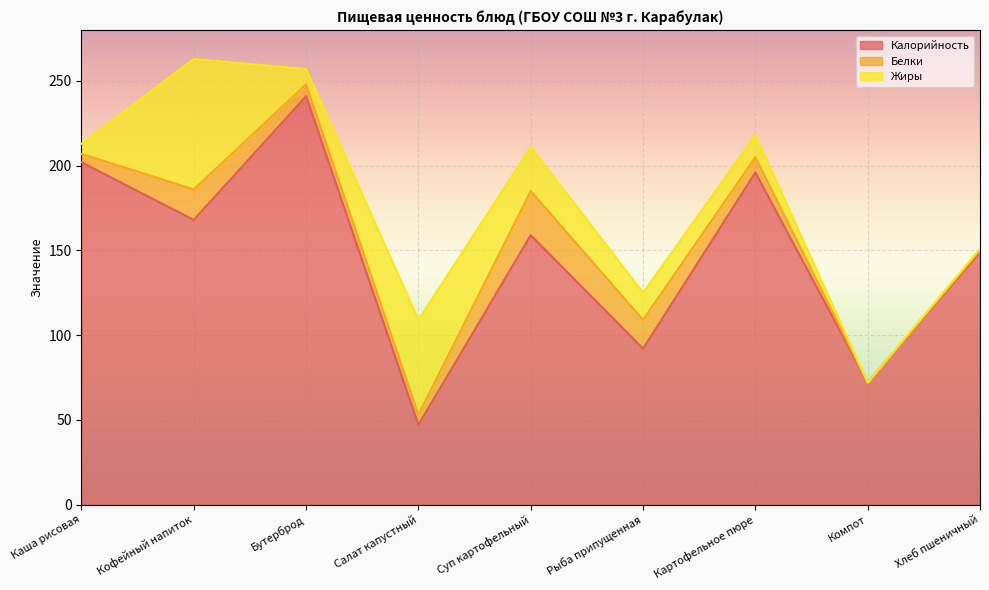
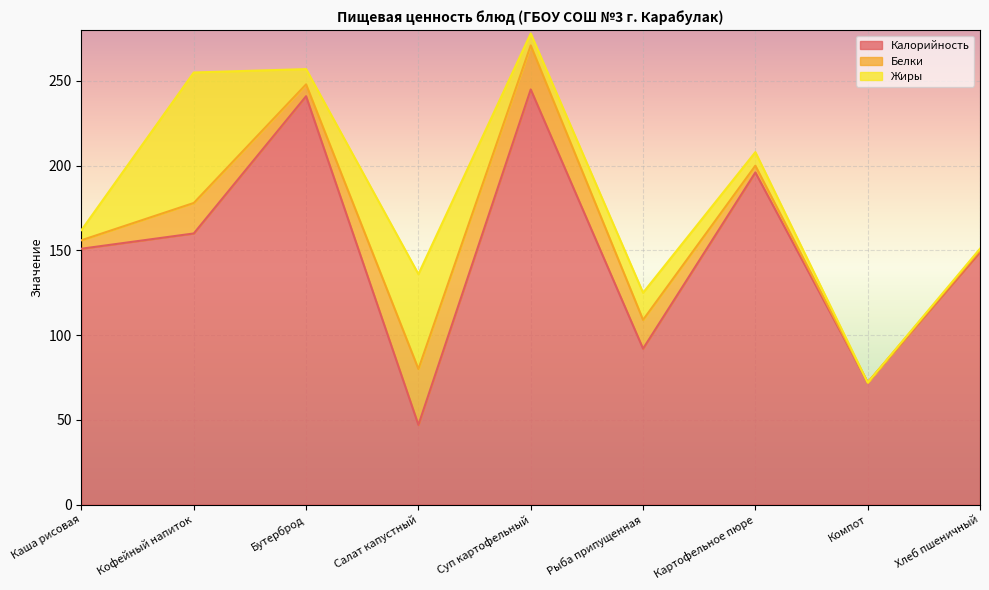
  {
    "Калорийность": {
-     "Каша рисовая": 202,
-     "Кофейный напиток": 168,
+     "Каша рисовая": 151,
+     "Кофейный напиток": 160,
      "Бутерброд": 241,
      "Салат капустный": 47,
-     "Суп картофельный": 159,
+     "Суп картофельный": 245,
      "Рыба припущенная": 92,
      "Картофельное пюре": 196
    },
    "Белки": {
      "Каша рисовая": 5,
      "Кофейный напиток": 18,
      "Бутерброд": 7,
-     "Салат капустный": 6,
+     "Салат капустный": 33,
      "Суп картофельный": 26,
      "Рыба припущенная": 17,
-     "Картофельное пюре": 9
+     "Картофельное пюре": 4
    },
    "Жиры": {
      "Каша рисовая": 6,
      "Кофейный напиток": 77,
      "Бутерброд": 9,
      "Салат капустный": 56,
-     "Суп картофельный": 26,
+     "Суп картофельный": 7,
      "Рыба припущенная": 16,
-     "Картофельное пюре": 13
+     "Картофельное пюре": 8
    }
  }
